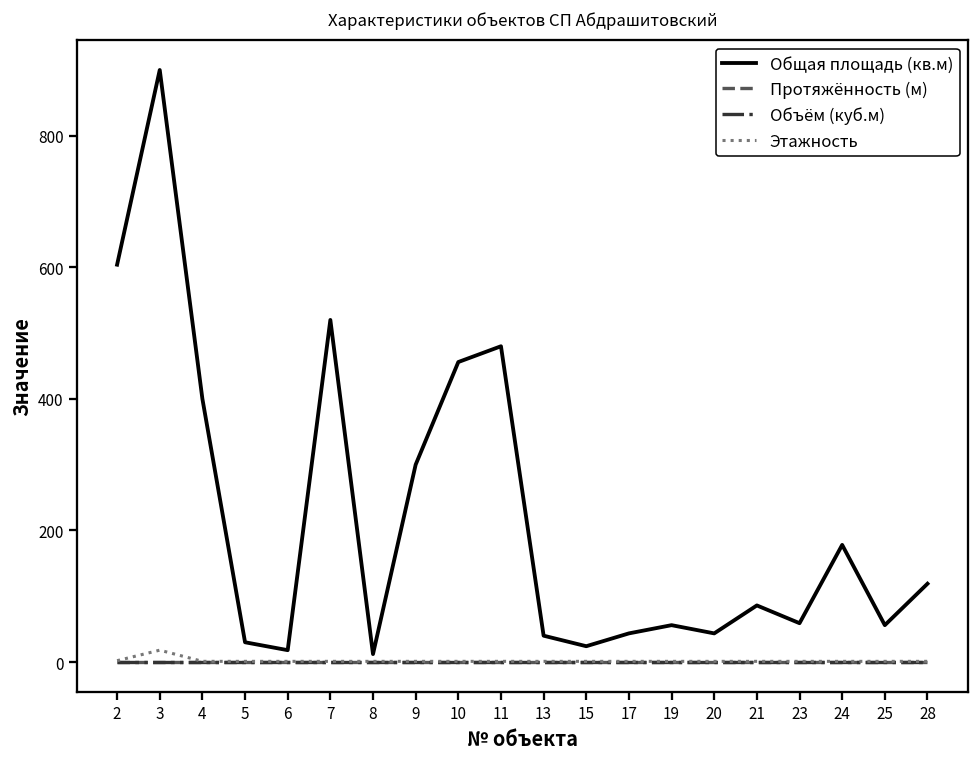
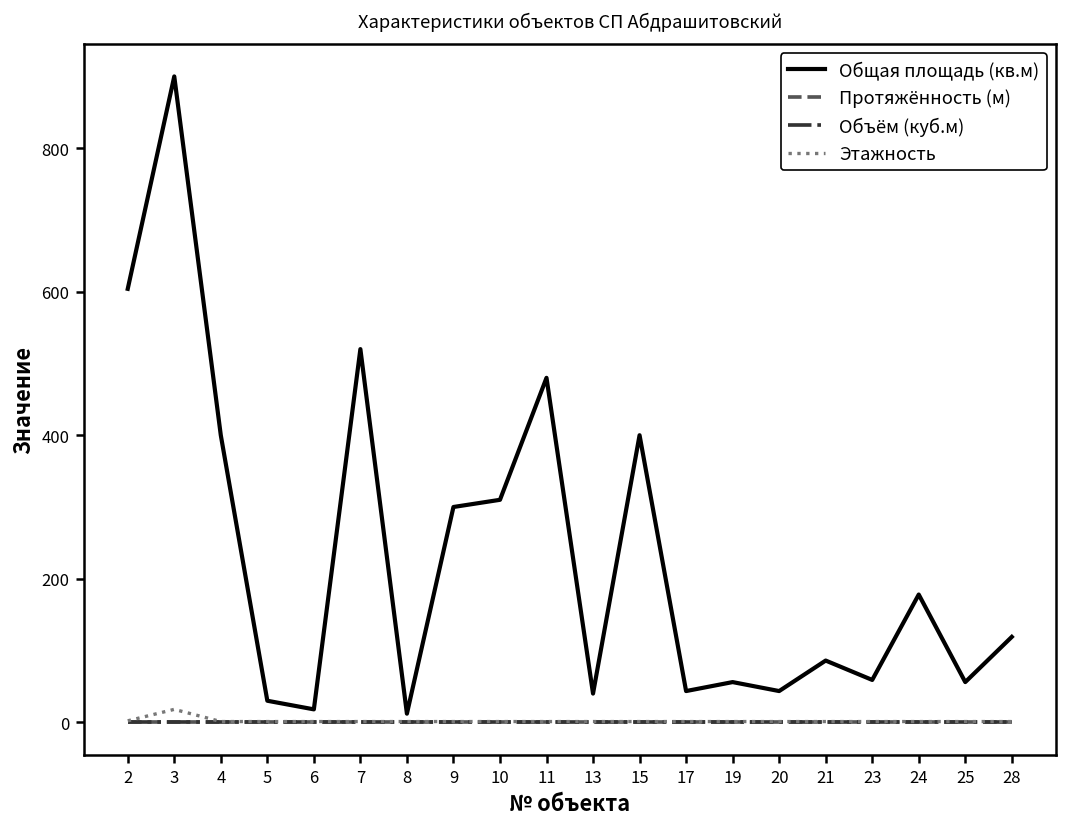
  {
    "Общая площадь (кв.м)": {
      "2": 600,
      "3": 900,
      "4": 400,
      "5": 30,
      "6": 20,
      "7": 520,
      "8": 10,
      "9": 300,
-     "10": 460,
+     "10": 310,
      "11": 480,
      "13": 40,
-     "15": 20,
+     "15": 400,
      "17": 40,
      "19": 60,
      "20": 40,
      "21": 90,
      "23": 60,
      "24": 180,
      "25": 60,
      "28": 120
    },
    "Объём (куб.м)": {
      "3": 0
    },
    "Этажность": {
      "3": 20
    }
  }
